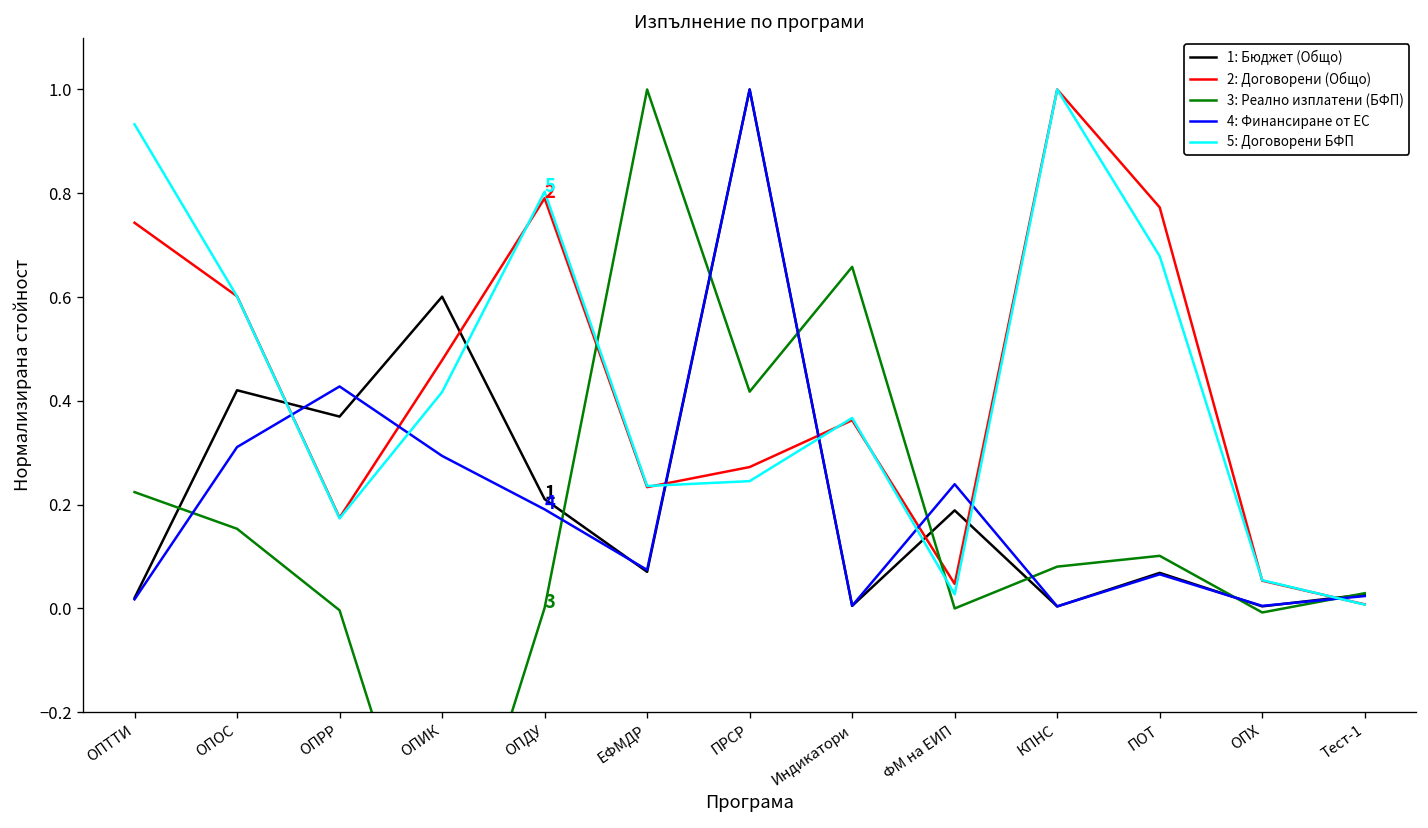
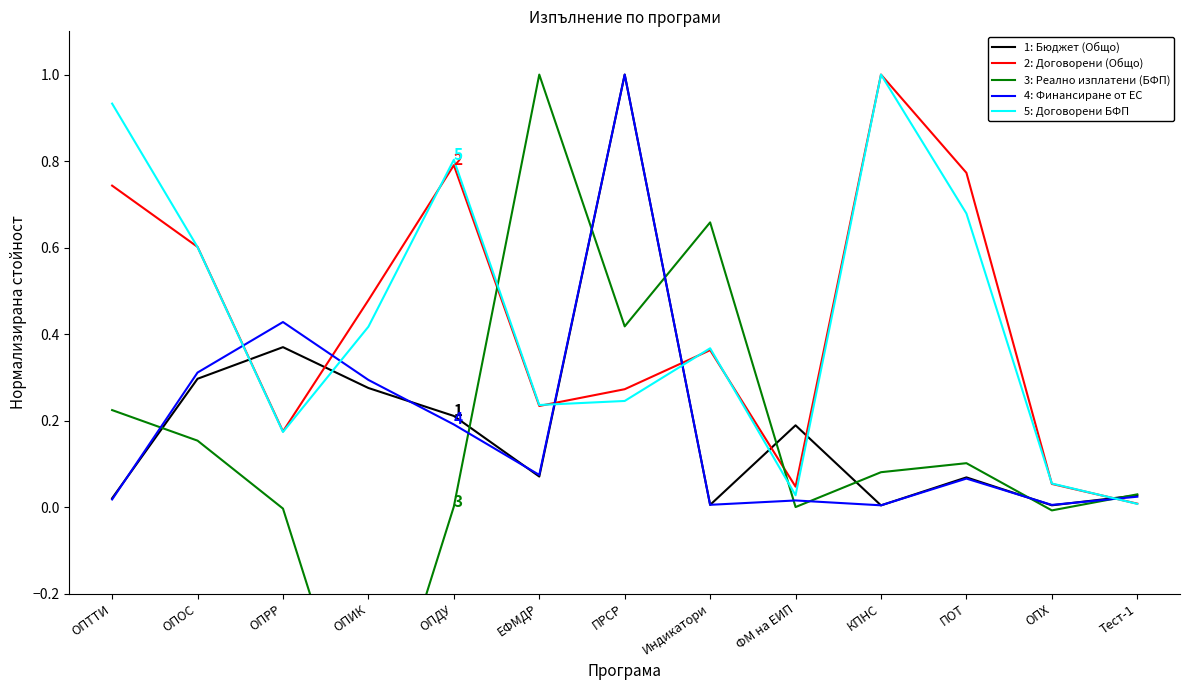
  {
    "1: Бюджет (Общо)": {
-     "ОПОС": 0.42,
+     "ОПОС": 0.30,
      "ОПРР": 0.37,
-     "ОПИК": 0.60,
+     "ОПИК": 0.28,
      "ФМ на ЕИП": 0.19
    },
    "2: Договорени (Общо)": {
      "ОПТТИ": 0.74,
      "ОПИК": 0.48,
      "ПРСР": 0.27,
      "ФМ на ЕИП": 0.05,
      "ПОТ": 0.77
    },
    "3: Реално изплатени (БФП)": {
      "ОПТТИ": 0.22,
      "ОПОС": 0.15,
      "ОПРР": 0.00,
      "ЕФМДР": 1.00,
      "ПРСР": 0.42,
      "Индикатори": 0.66,
      "ФМ на ЕИП": 0.00,
      "КПНС": 0.08,
      "ПОТ": 0.10,
      "ОПХ": -0.01
    },
    "4: Финансиране от ЕС": {
      "ОПОС": 0.31,
      "ОПРР": 0.43,
      "ОПИК": 0.29,
-     "ФМ на ЕИП": 0.24
+     "ФМ на ЕИП": 0.02
    },
    "5: Договорени БФП": {
      "ОПТТИ": 0.93,
      "ОПИК": 0.42,
      "ПРСР": 0.25,
      "ФМ на ЕИП": 0.03,
      "ПОТ": 0.68
    }
  }
